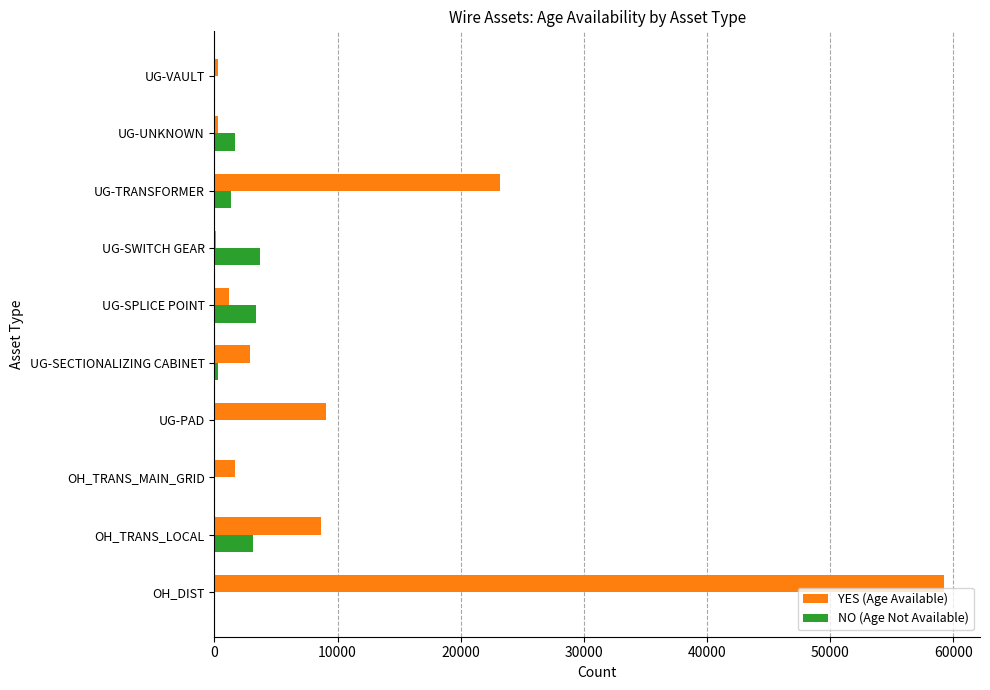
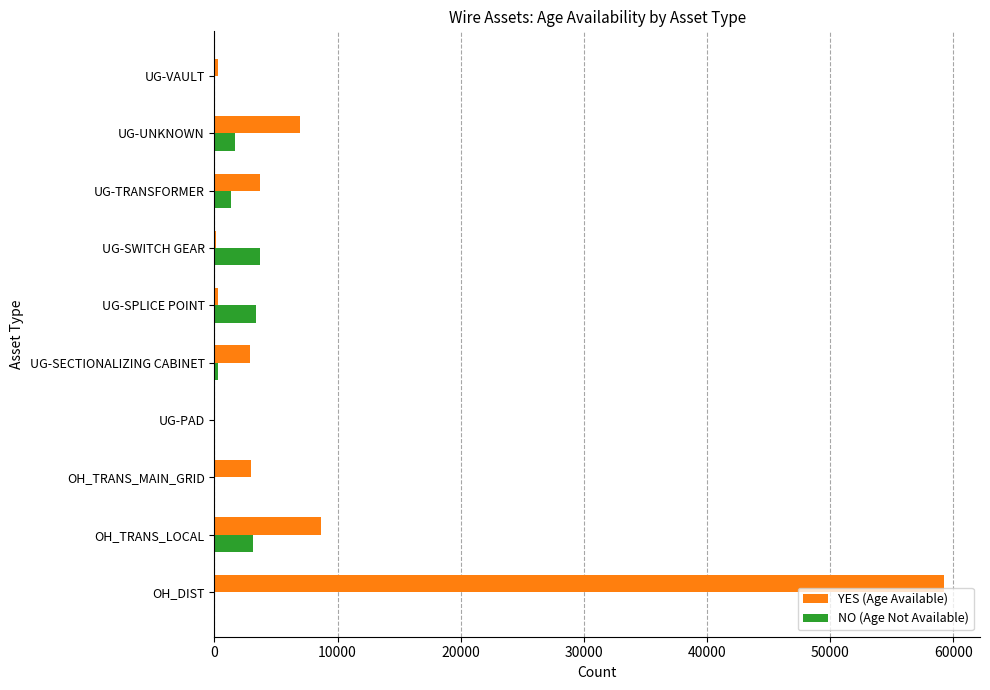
  {
    "YES (Age Available)": {
      "UG-VAULT": 300,
-     "UG-UNKNOWN": 300,
-     "UG-TRANSFORMER": 23200,
-     "UG-SPLICE POINT": 1100,
+     "UG-UNKNOWN": 6900,
+     "UG-TRANSFORMER": 3700,
+     "UG-SPLICE POINT": 300,
      "UG-SECTIONALIZING CABINET": 2900,
-     "UG-PAD": 9100,
-     "OH_TRANS_MAIN_GRID": 1700,
+     "UG-PAD": 0,
+     "OH_TRANS_MAIN_GRID": 3000,
      "OH_TRANS_LOCAL": 8600,
      "OH_DIST": 59200
    },
    "NO (Age Not Available)": {
      "UG-UNKNOWN": 1700,
      "UG-TRANSFORMER": 1400,
      "UG-SWITCH GEAR": 3700,
      "UG-SPLICE POINT": 3400,
      "UG-SECTIONALIZING CABINET": 300,
      "OH_TRANS_LOCAL": 3100
    }
  }
